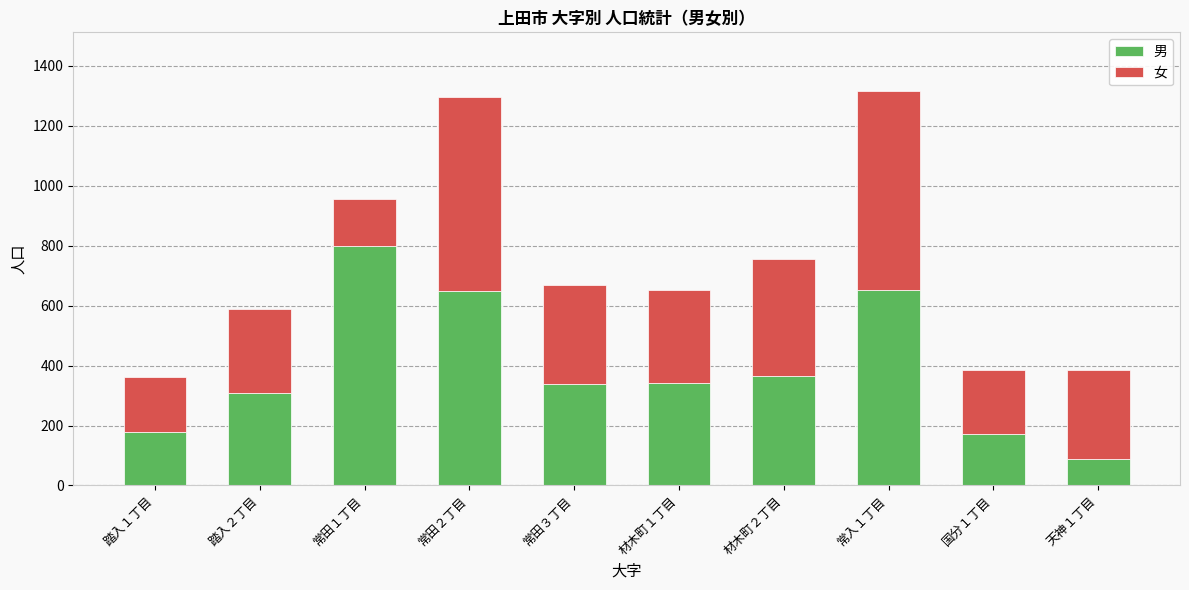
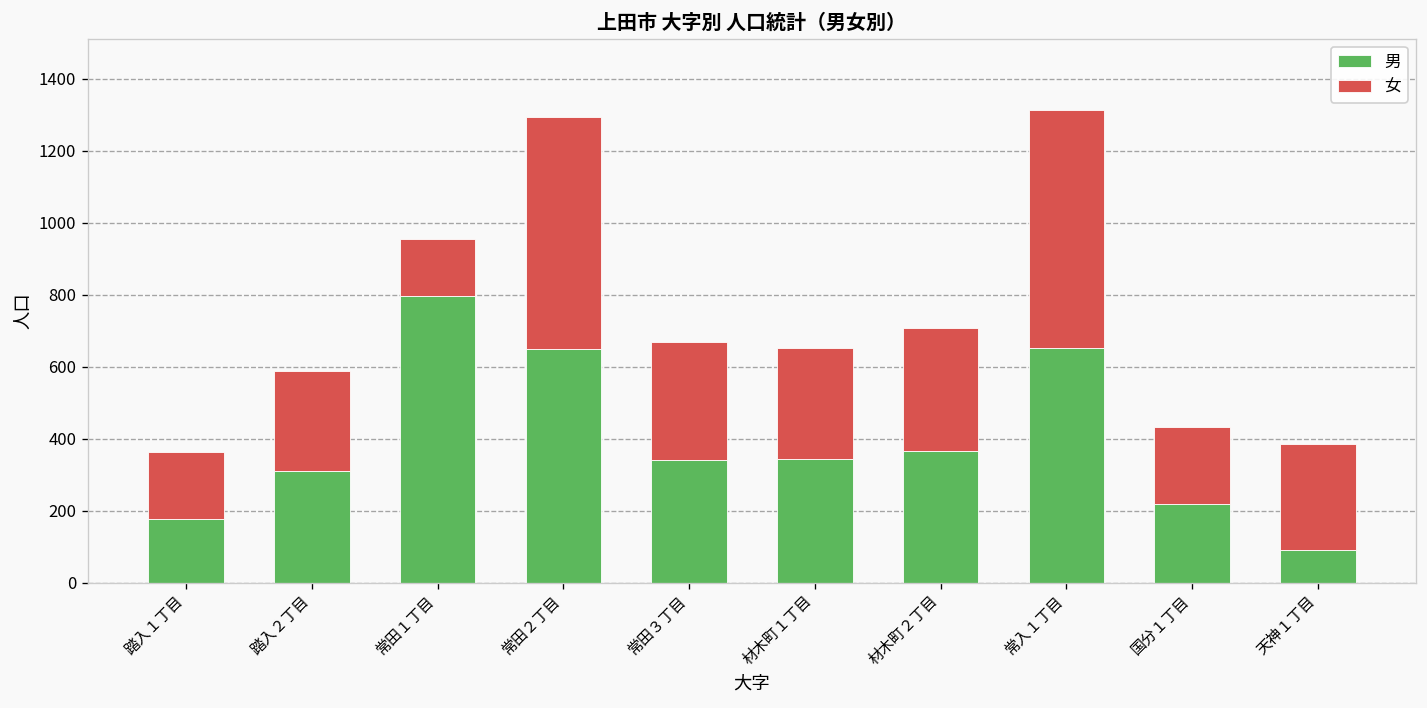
  {
    "男": {
      "踏入１丁目": 180,
      "踏入２丁目": 310,
      "常田１丁目": 800,
      "常田２丁目": 650,
      "常田３丁目": 340,
      "材木町１丁目": 340,
      "材木町２丁目": 370,
      "常入１丁目": 650,
-     "国分１丁目": 170,
+     "国分１丁目": 220,
      "天神１丁目": 90
    },
    "女": {
      "踏入１丁目": 180,
      "踏入２丁目": 280,
      "常田１丁目": 160,
      "常田２丁目": 650,
      "常田３丁目": 330,
      "材木町１丁目": 310,
-     "材木町２丁目": 390,
+     "材木町２丁目": 340,
      "常入１丁目": 660,
      "国分１丁目": 210,
      "天神１丁目": 300
    }
  }
